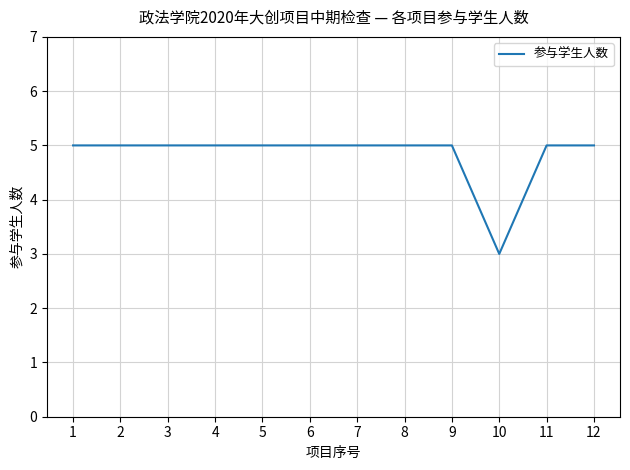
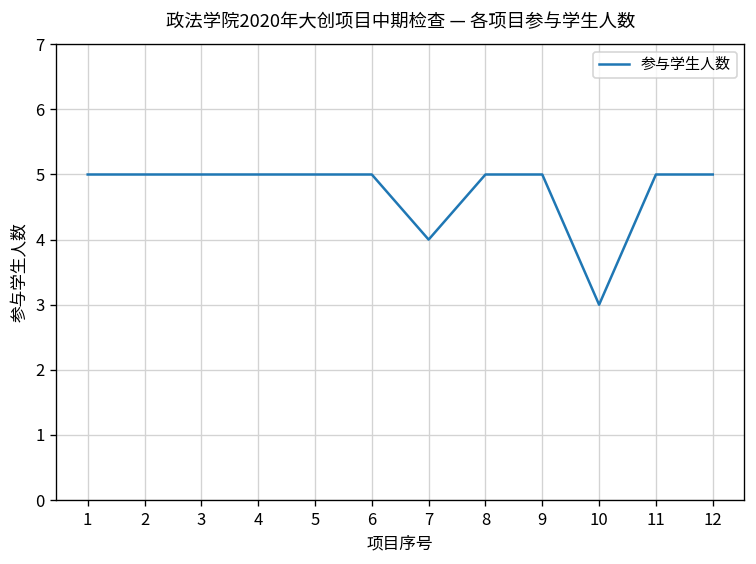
  {
    "1": 5,
    "2": 5,
    "3": 5,
    "4": 5,
    "5": 5,
    "6": 5,
-   "7": 5,
+   "7": 4,
    "8": 5,
    "9": 5,
    "10": 3,
    "11": 5,
    "12": 5
  }
